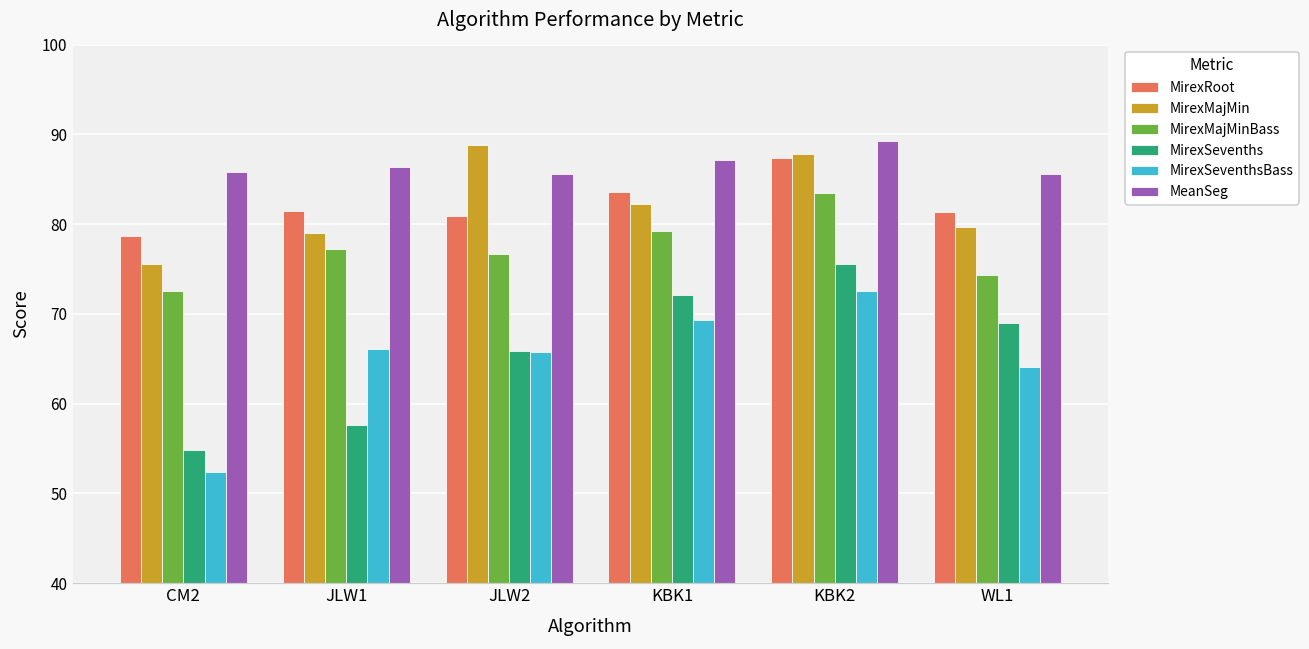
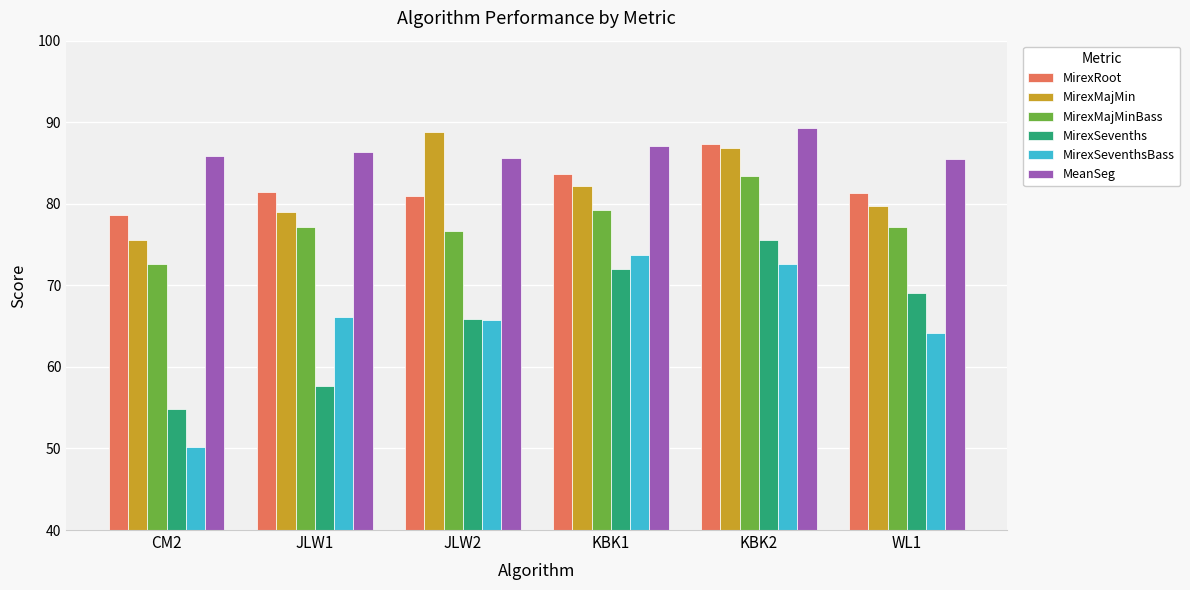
  {
    "MirexRoot": {
      "CM2": 79,
      "JLW1": 81,
      "JLW2": 81,
      "KBK1": 84,
      "KBK2": 87,
      "WL1": 81
    },
    "MirexMajMin": {
      "CM2": 76,
      "JLW1": 79,
      "JLW2": 89,
      "KBK1": 82,
-     "KBK2": 88,
+     "KBK2": 87,
      "WL1": 80
    },
    "MirexMajMinBass": {
      "CM2": 73,
      "JLW1": 77,
      "JLW2": 77,
      "KBK1": 79,
      "KBK2": 83,
-     "WL1": 74
+     "WL1": 77
    },
    "MirexSevenths": {
      "CM2": 55,
      "JLW1": 58,
      "JLW2": 66,
      "KBK1": 72,
      "KBK2": 76,
      "WL1": 69
    },
    "MirexSeventhsBass": {
-     "CM2": 52,
+     "CM2": 50,
      "JLW1": 66,
      "JLW2": 66,
-     "KBK1": 69,
+     "KBK1": 74,
      "KBK2": 73,
      "WL1": 64
    },
    "MeanSeg": {
      "CM2": 86,
      "JLW1": 86,
      "JLW2": 86,
      "KBK1": 87,
      "KBK2": 89,
      "WL1": 86
    }
  }
